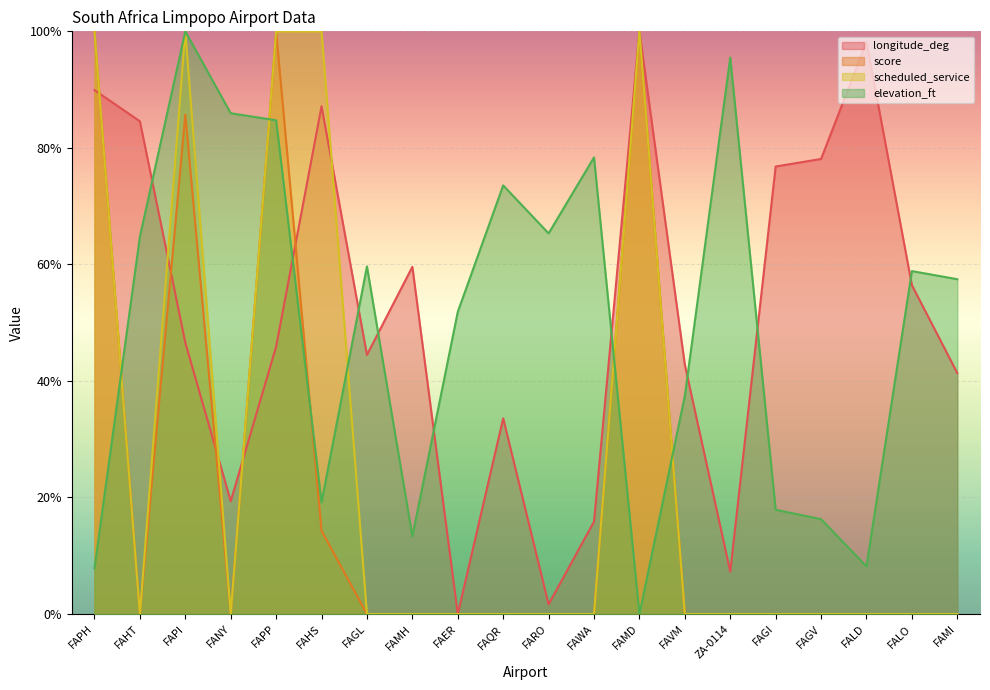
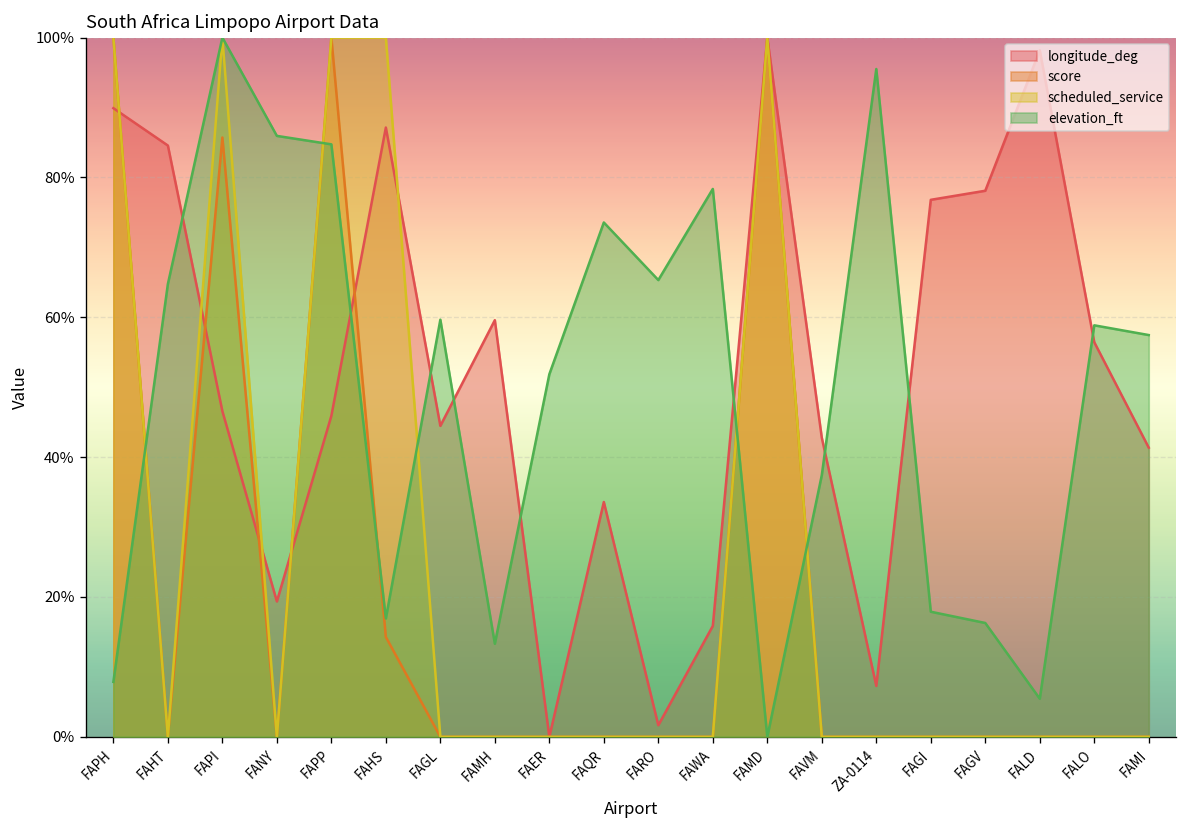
  {
    "elevation_ft": {
      "FAPH": "8%",
      "FAHT": "65%",
      "FANY": "86%",
      "FAPP": "85%",
-     "FAHS": "19%",
+     "FAHS": "17%",
      "FAGL": "60%",
      "FAMH": "13%",
      "FAER": "52%",
      "FAQR": "74%",
      "FARO": "65%",
      "FAWA": "78%",
      "FAMD": "0%",
      "FAVM": "37%",
      "ZA-0114": "96%",
      "FAGI": "18%",
      "FAGV": "16%",
-     "FALD": "8%",
+     "FALD": "5%",
      "FALO": "59%",
      "FAMI": "57%"
    }
  }
